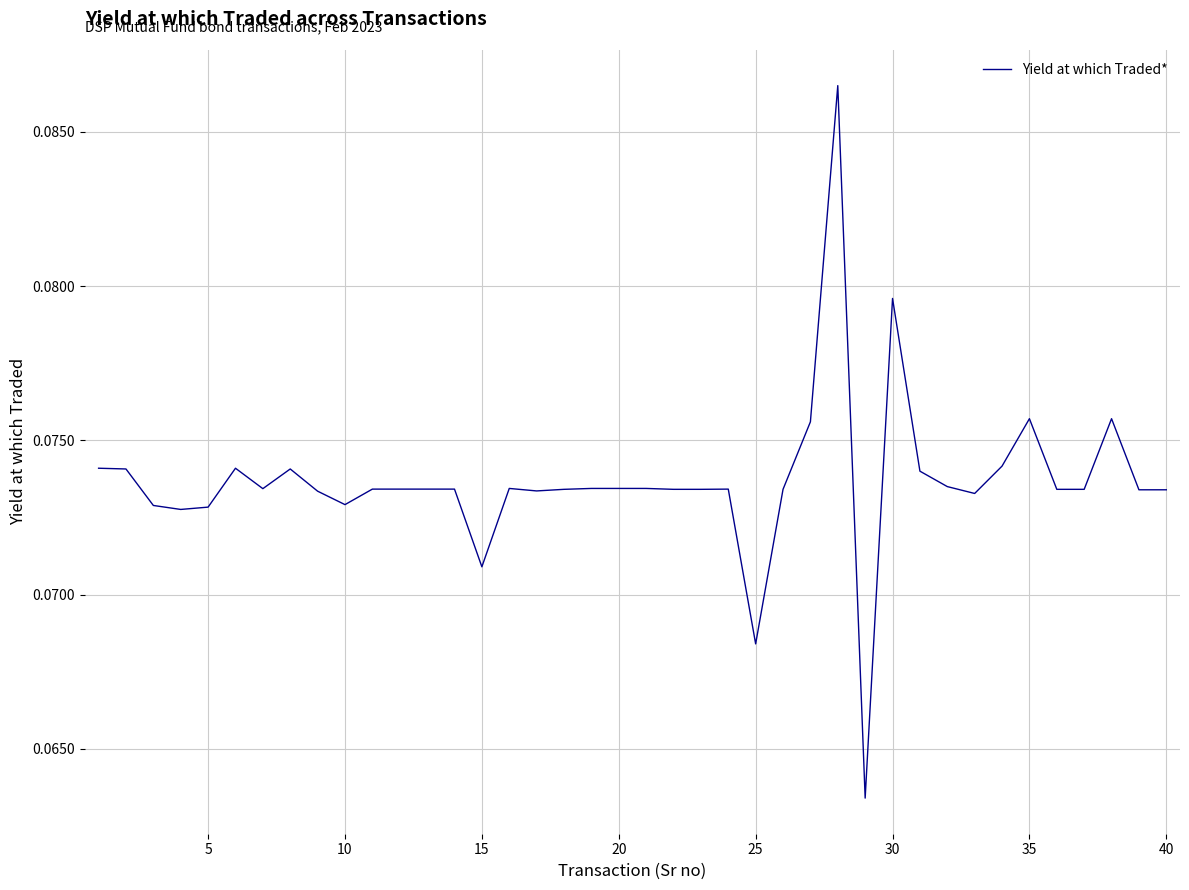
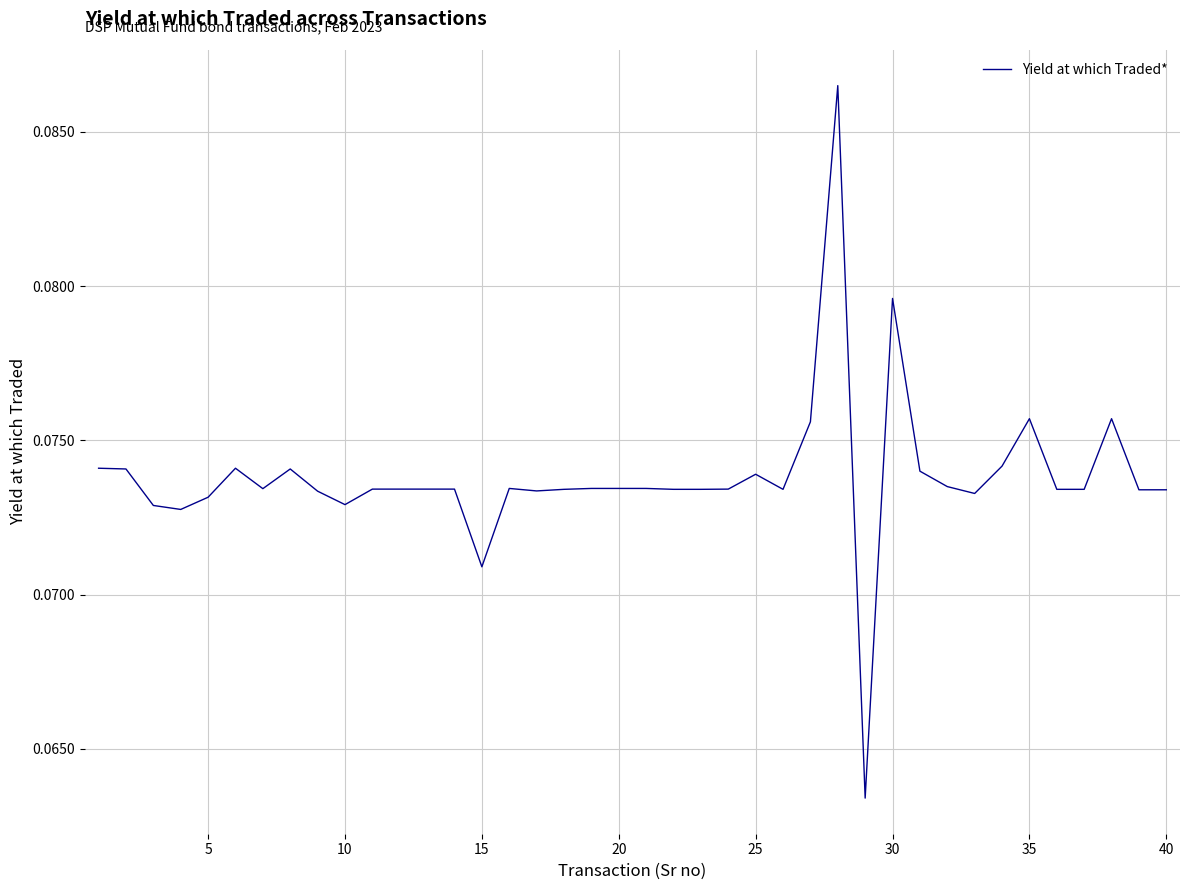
  {
-   "5": 0.0728,
+   "5": 0.0732,
    "10": 0.0729,
    "15": 0.0709,
    "20": 0.0734,
-   "25": 0.0684,
+   "25": 0.0739,
    "30": 0.0796,
    "35": 0.0757,
    "40": 0.0734
  }
